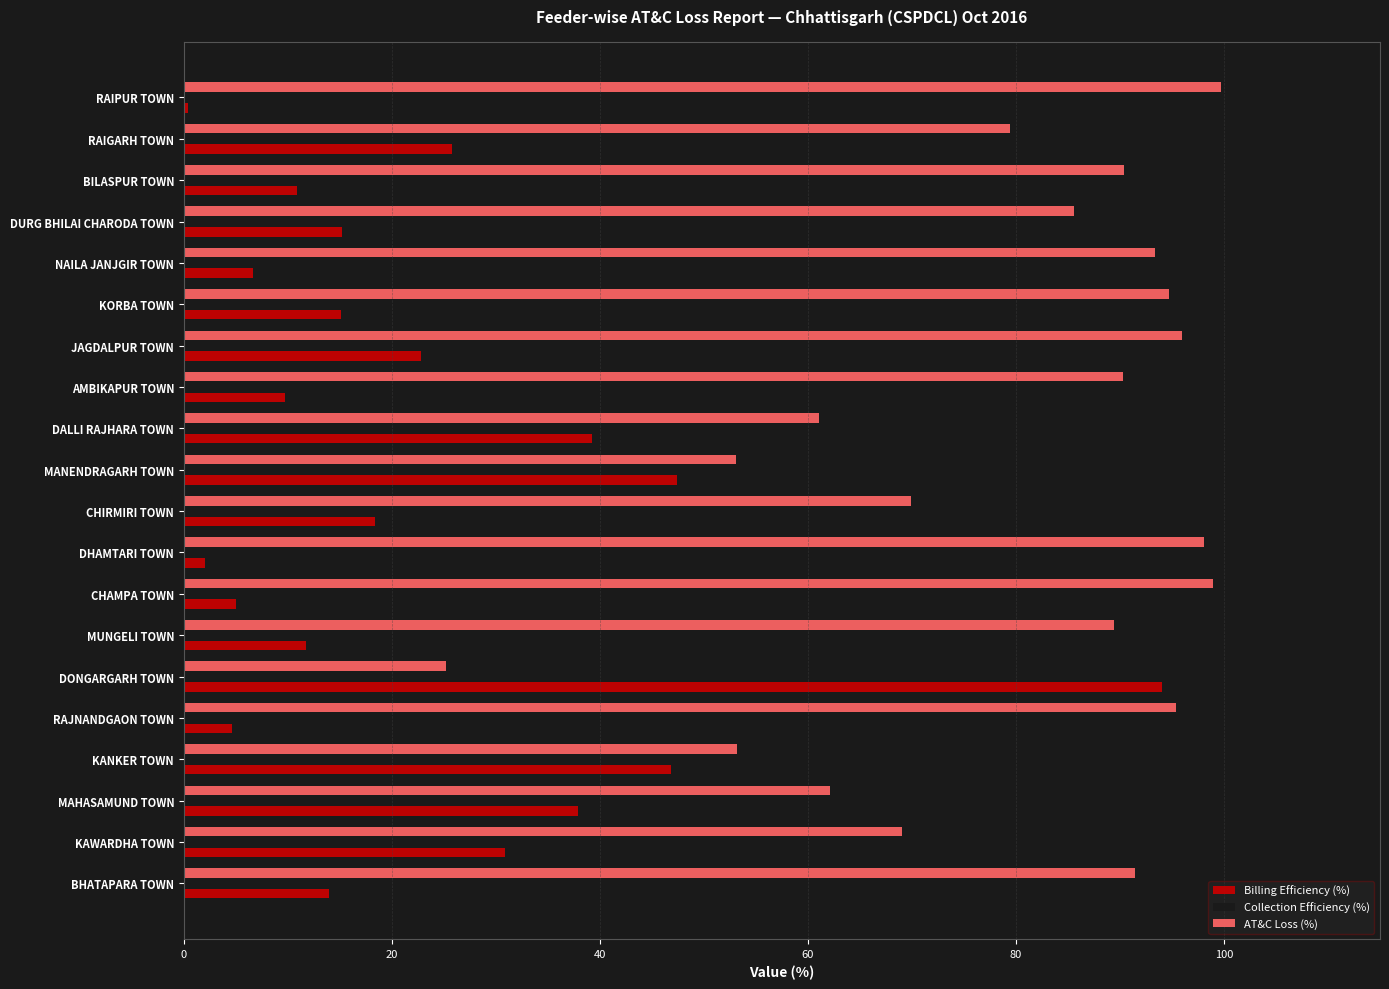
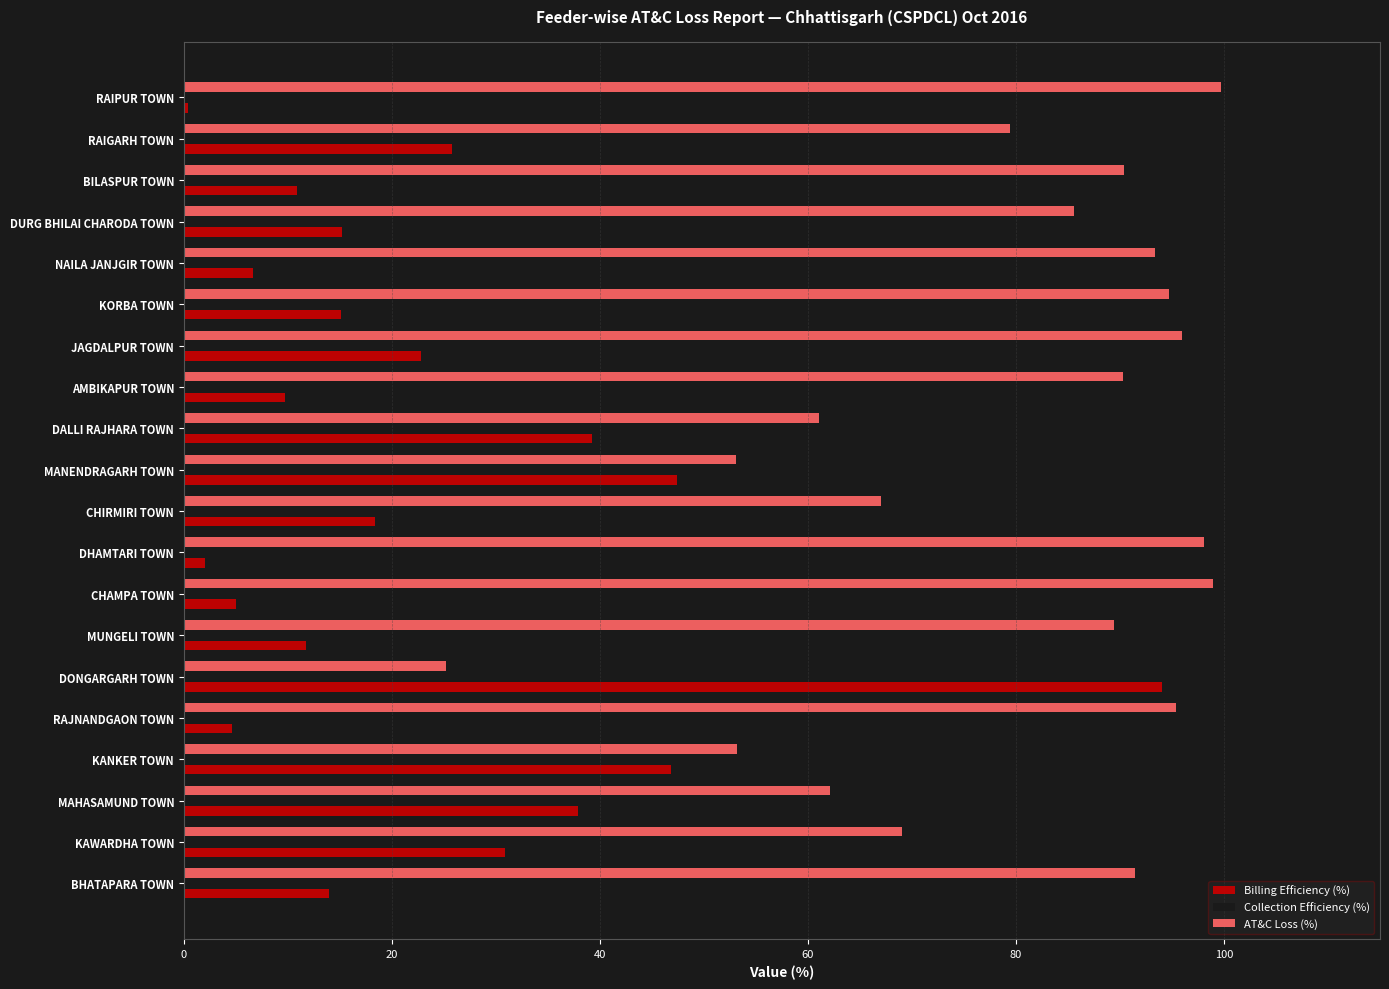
  {
    "Billing Efficiency (%)": {
      "RAIPUR TOWN": 0.4,
      "RAIGARH TOWN": 25.8,
      "BILASPUR TOWN": 10.9,
      "DURG BHILAI CHARODA TOWN": 15.2,
      "NAILA JANJGIR TOWN": 6.6,
      "KORBA TOWN": 15.1,
      "JAGDALPUR TOWN": 22.8,
      "AMBIKAPUR TOWN": 9.8,
      "DALLI RAJHARA TOWN": 39.2,
      "MANENDRAGARH TOWN": 47.5,
      "CHIRMIRI TOWN": 18.4,
      "DHAMTARI TOWN": 2.1,
      "CHAMPA TOWN": 5.0,
      "MUNGELI TOWN": 11.8,
      "DONGARGARH TOWN": 94.0,
      "RAJNANDGAON TOWN": 4.6,
      "KANKER TOWN": 46.8,
      "MAHASAMUND TOWN": 37.9,
      "KAWARDHA TOWN": 30.9,
      "BHATAPARA TOWN": 14.0
    },
    "Collection Efficiency (%)": {
      "RAIPUR TOWN": 92.9,
      "RAIGARH TOWN": 79.8,
      "BILASPUR TOWN": 88.2,
      "DURG BHILAI CHARODA TOWN": 95.1,
      "NAILA JANJGIR TOWN": 100.0,
      "KORBA TOWN": 35.3,
      "JAGDALPUR TOWN": 100.0,
      "AMBIKAPUR TOWN": 100.0,
      "DALLI RAJHARA TOWN": 99.2,
      "MANENDRAGARH TOWN": 98.8,
      "CHIRMIRI TOWN": 86.0,
      "DHAMTARI TOWN": 94.6,
      "CHAMPA TOWN": 21.0,
      "MUNGELI TOWN": 89.6,
      "DONGARGARH TOWN": 79.6,
      "RAJNANDGAON TOWN": 100.0,
      "KANKER TOWN": 100.0,
      "MAHASAMUND TOWN": 100.0,
      "KAWARDHA TOWN": 100.0,
      "BHATAPARA TOWN": 61.3
    },
    "AT&C Loss (%)": {
      "RAIPUR TOWN": 99.7,
      "RAIGARH TOWN": 79.4,
      "BILASPUR TOWN": 90.4,
      "DURG BHILAI CHARODA TOWN": 85.6,
      "NAILA JANJGIR TOWN": 93.4,
      "KORBA TOWN": 94.7,
      "JAGDALPUR TOWN": 96.0,
      "AMBIKAPUR TOWN": 90.3,
      "DALLI RAJHARA TOWN": 61.1,
      "MANENDRAGARH TOWN": 53.1,
-     "CHIRMIRI TOWN": 69.9,
+     "CHIRMIRI TOWN": 67.1,
      "DHAMTARI TOWN": 98.1,
      "CHAMPA TOWN": 99.0,
      "MUNGELI TOWN": 89.4,
      "DONGARGARH TOWN": 25.2,
      "RAJNANDGAON TOWN": 95.4,
      "KANKER TOWN": 53.2,
      "MAHASAMUND TOWN": 62.1,
      "KAWARDHA TOWN": 69.1,
      "BHATAPARA TOWN": 91.4
    }
  }
